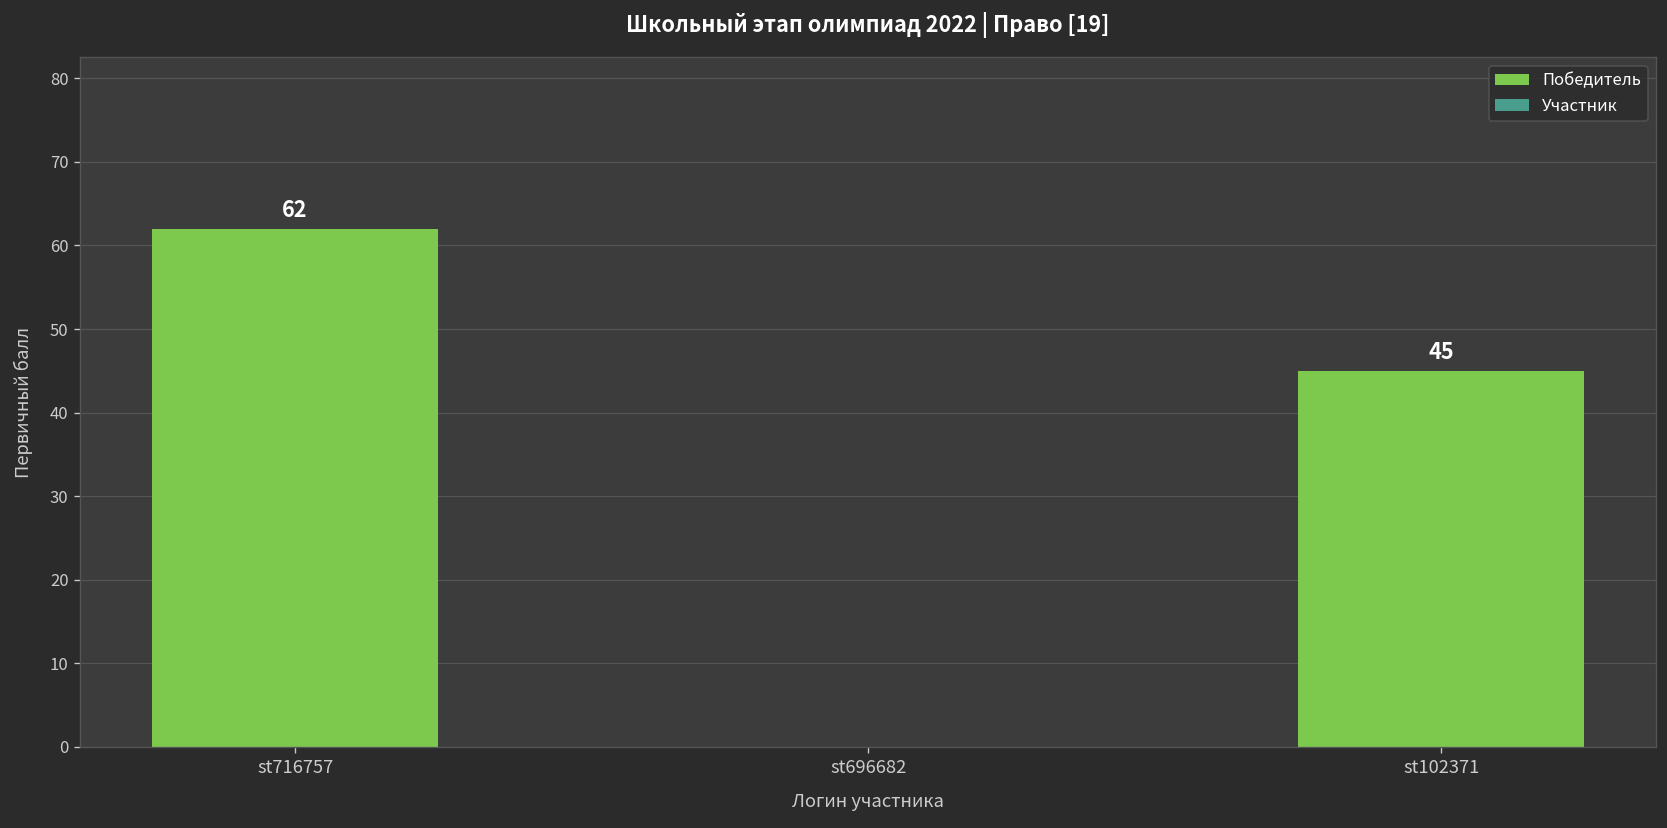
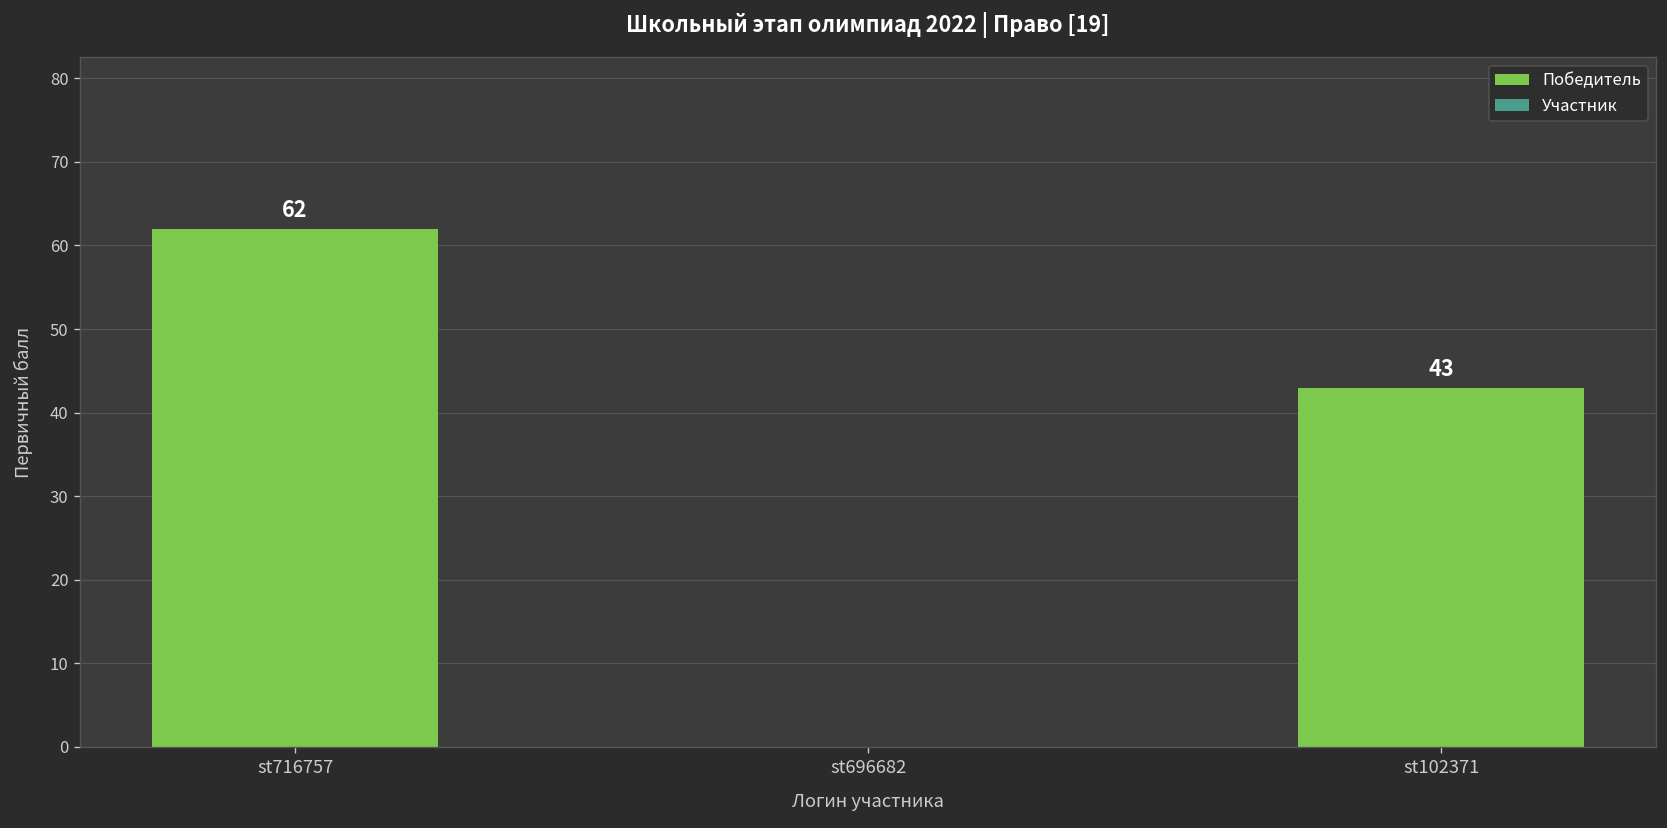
  {
    "st716757": 62,
-   "st102371": 45
+   "st102371": 43
  }
